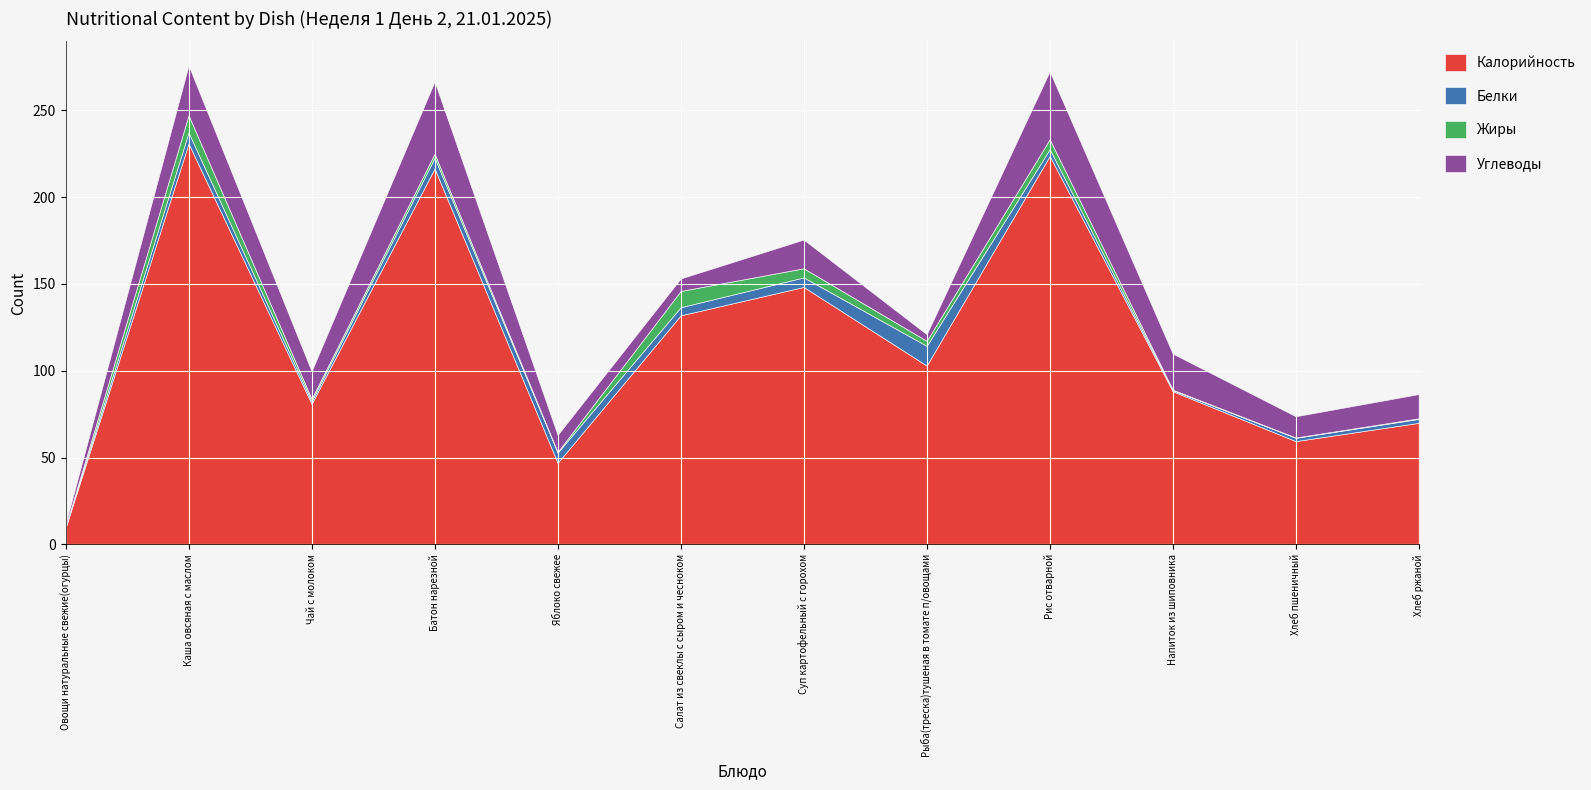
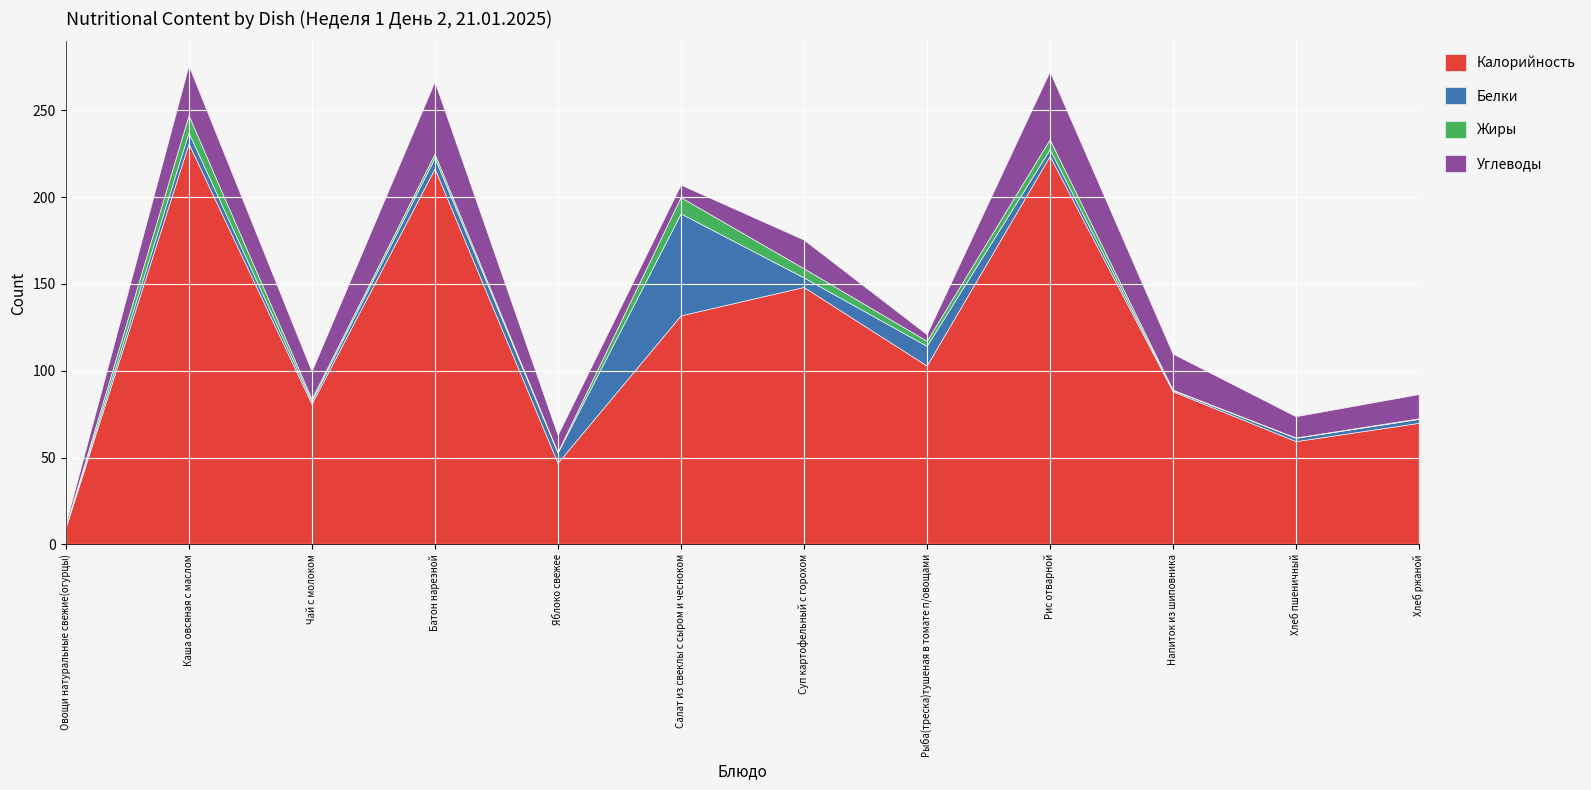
  {
    "Калорийность": {
      "Каша овсяная с маслом": 231,
      "Чай с молоком": 81,
      "Батон нарезной": 216,
      "Яблоко свежее": 47,
      "Салат из свеклы с сыром и чесноком": 132,
      "Суп картофельный с горохом": 148,
      "Рыба(треска)тушеная в томате п/овощами": 103,
      "Рис отварной": 224,
      "Хлеб пшеничный": 60,
      "Хлеб ржаной": 70
    },
    "Белки": {
      "Каша овсяная с маслом": 6,
      "Батон нарезной": 6,
-     "Салат из свеклы с сыром и чесноком": 5,
+     "Салат из свеклы с сыром и чесноком": 59,
      "Суп картофельный с горохом": 5,
      "Рыба(треска)тушеная в томате п/овощами": 11,
      "Рис отварной": 4
    },
    "Жиры": {
      "Каша овсяная с маслом": 10,
      "Батон нарезной": 2,
      "Салат из свеклы с сыром и чесноком": 9,
      "Суп картофельный с горохом": 5,
      "Рыба(треска)тушеная в томате п/овощами": 3,
      "Рис отварной": 6
    },
    "Углеводы": {
      "Овощи натуральные свежие(огурцы)": 2,
      "Каша овсяная с маслом": 29,
      "Чай с молоком": 16,
      "Батон нарезной": 42,
      "Яблоко свежее": 10,
      "Салат из свеклы с сыром и чесноком": 7,
      "Суп картофельный с горохом": 17,
      "Рыба(треска)тушеная в томате п/овощами": 4,
      "Рис отварной": 39,
      "Напиток из шиповника": 21,
      "Хлеб пшеничный": 12,
      "Хлеб ржаной": 14
    }
  }
